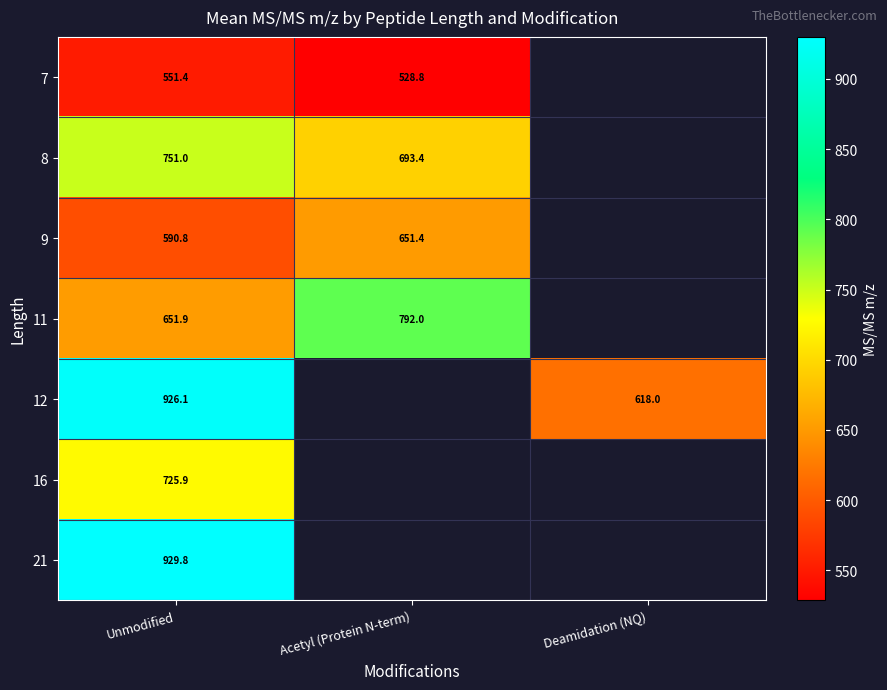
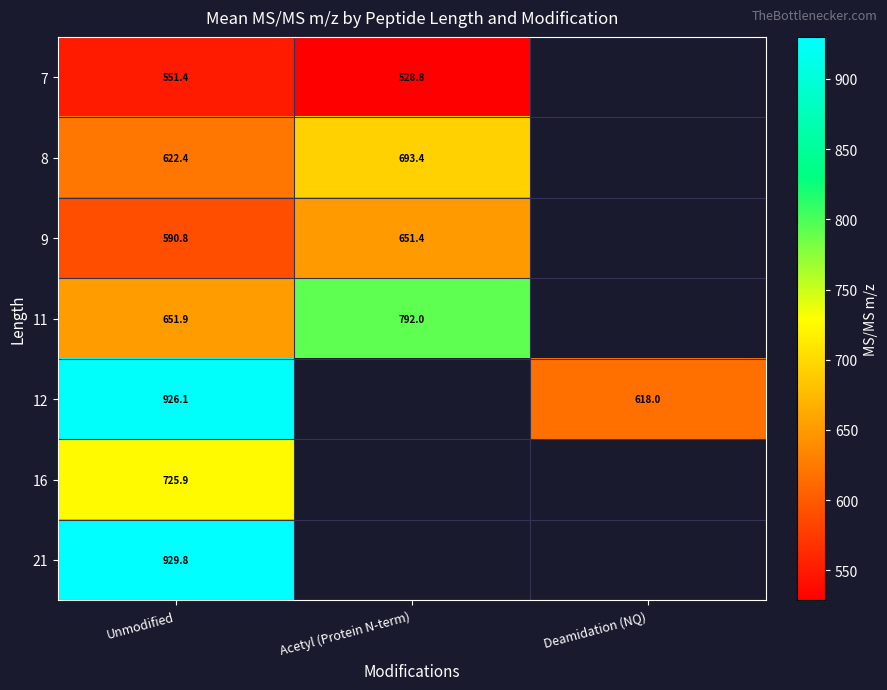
  {
    "7": {
      "Unmodified": 551.4,
      "Acetyl (Protein N-term)": 528.8
    },
    "8": {
-     "Unmodified": 751.0,
+     "Unmodified": 622.4,
      "Acetyl (Protein N-term)": 693.4
    },
    "9": {
      "Unmodified": 590.8,
      "Acetyl (Protein N-term)": 651.4
    },
    "11": {
      "Unmodified": 651.9,
      "Acetyl (Protein N-term)": 792.0
    },
    "12": {
      "Unmodified": 926.1,
      "Deamidation (NQ)": 618.0
    },
    "16": {
      "Unmodified": 725.9
    },
    "21": {
      "Unmodified": 929.8
    }
  }
